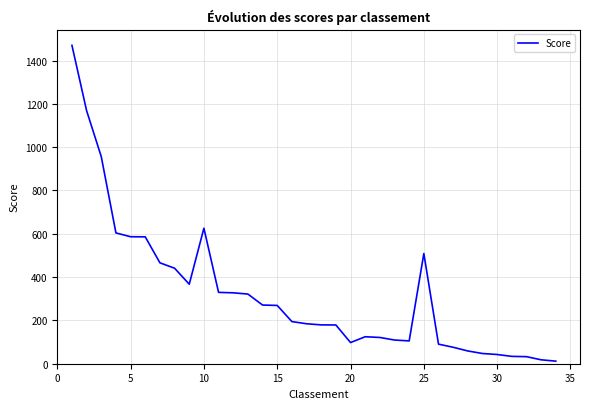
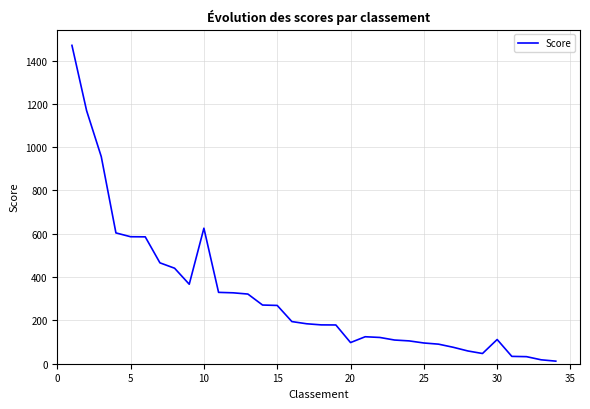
  {
    "5": 590,
    "10": 630,
    "15": 270,
    "20": 100,
-   "25": 510,
-   "30": 40
+   "25": 100,
+   "30": 110
  }
